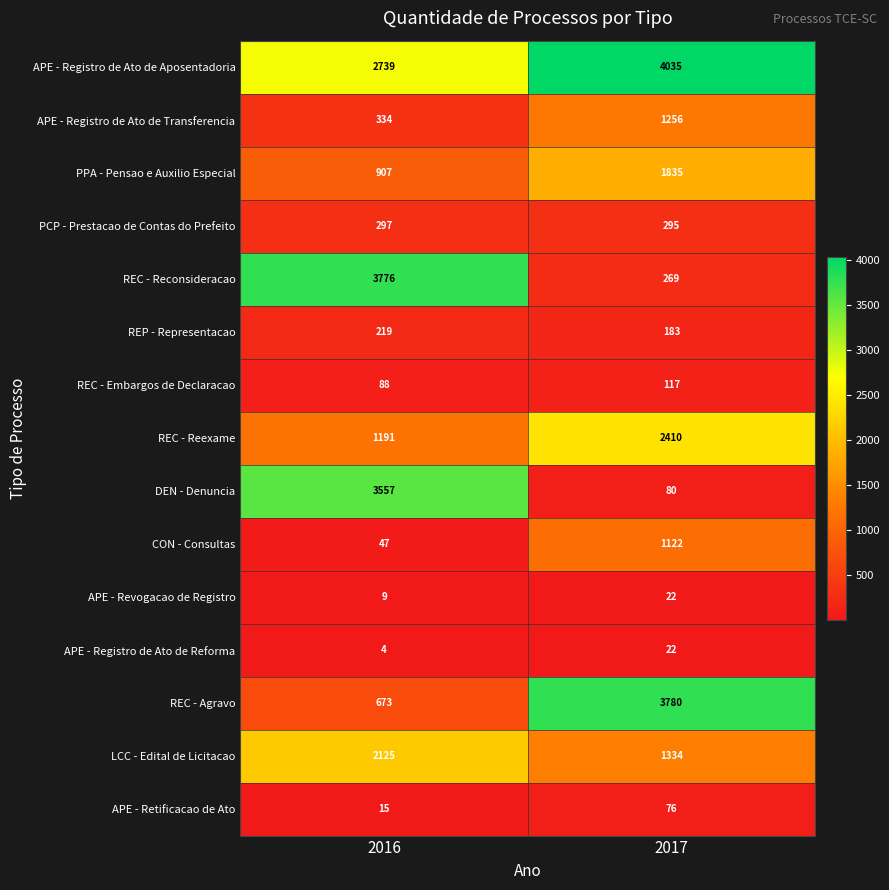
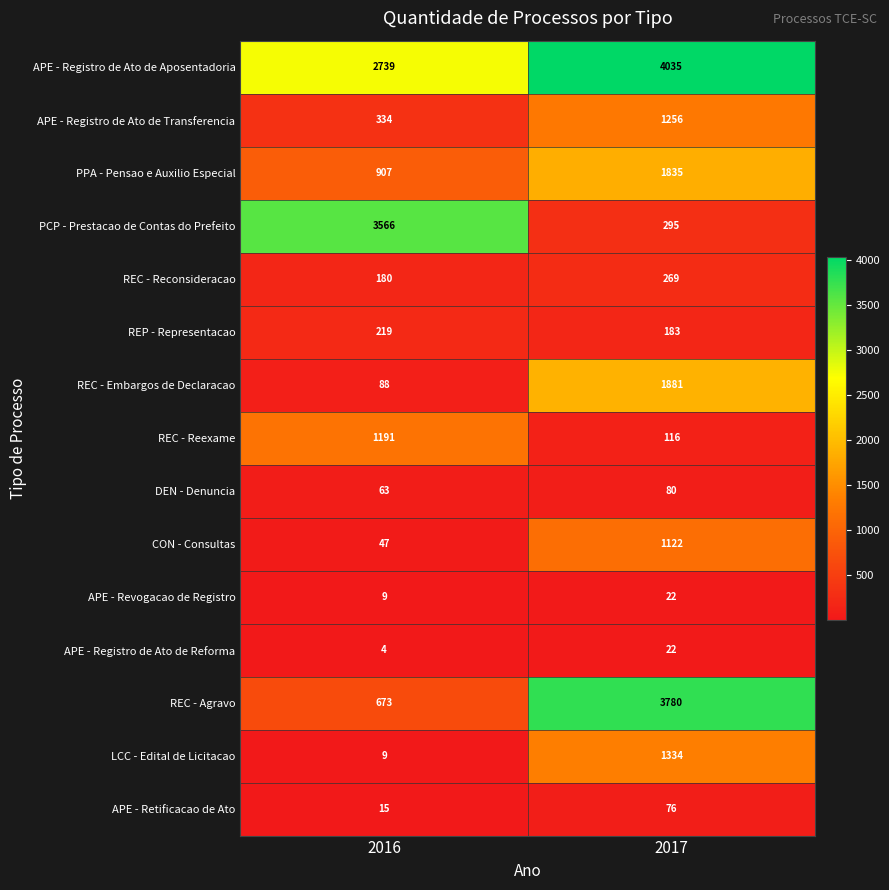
  {
    "APE - Registro de Ato de Aposentadoria": {
      "2016": 2739,
      "2017": 4035
    },
    "APE - Registro de Ato de Transferencia": {
      "2016": 334,
      "2017": 1256
    },
    "PPA - Pensao e Auxilio Especial": {
      "2016": 907,
      "2017": 1835
    },
    "PCP - Prestacao de Contas do Prefeito": {
-     "2016": 297,
+     "2016": 3566,
      "2017": 295
    },
    "REC - Reconsideracao": {
-     "2016": 3776,
+     "2016": 180,
      "2017": 269
    },
    "REP - Representacao": {
      "2016": 219,
      "2017": 183
    },
    "REC - Embargos de Declaracao": {
      "2016": 88,
-     "2017": 117
+     "2017": 1881
    },
    "REC - Reexame": {
      "2016": 1191,
-     "2017": 2410
+     "2017": 116
    },
    "DEN - Denuncia": {
-     "2016": 3557,
+     "2016": 63,
      "2017": 80
    },
    "CON - Consultas": {
      "2016": 47,
      "2017": 1122
    },
    "APE - Revogacao de Registro": {
      "2016": 9,
      "2017": 22
    },
    "APE - Registro de Ato de Reforma": {
      "2016": 4,
      "2017": 22
    },
    "REC - Agravo": {
      "2016": 673,
      "2017": 3780
    },
    "LCC - Edital de Licitacao": {
-     "2016": 2125,
+     "2016": 9,
      "2017": 1334
    },
    "APE - Retificacao de Ato": {
      "2016": 15,
      "2017": 76
    }
  }
